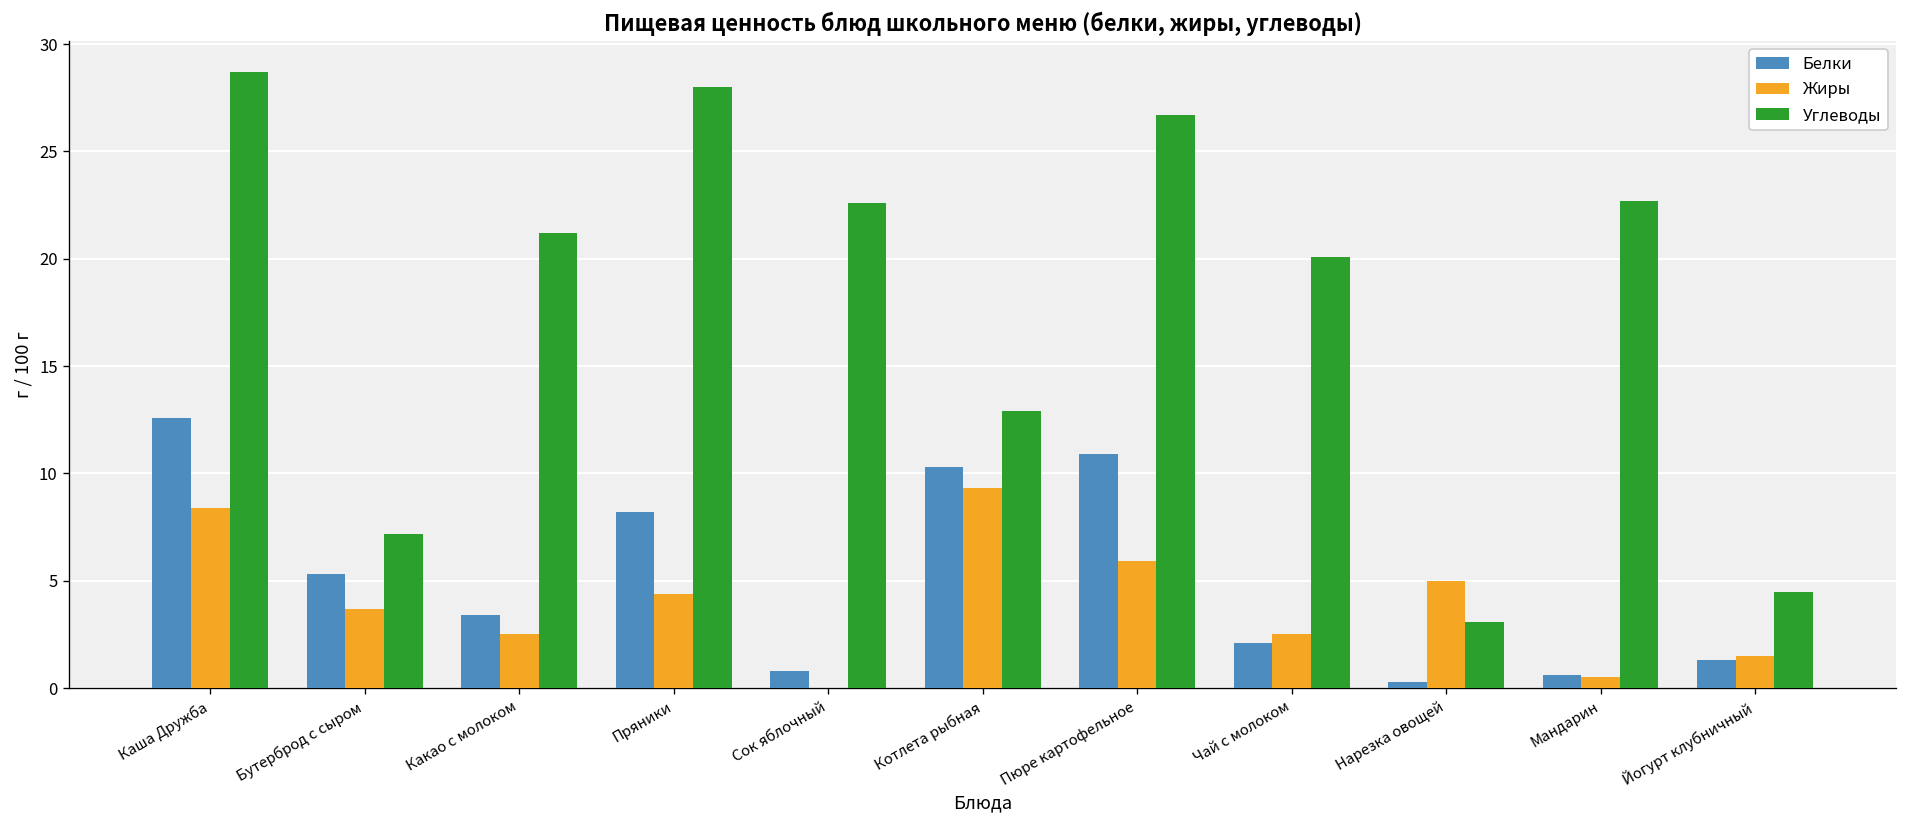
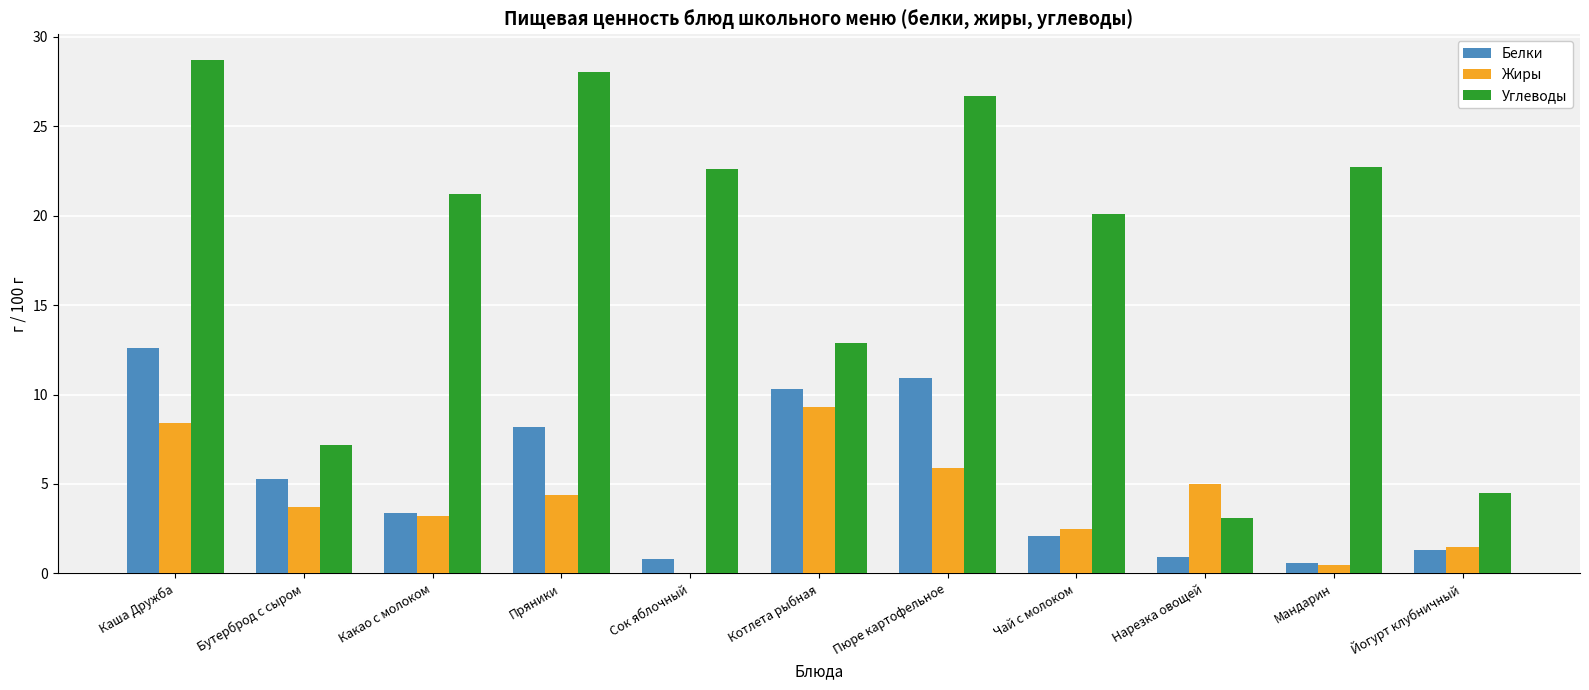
  {
    "Белки": {
      "Каша Дружба": 12.6,
      "Бутерброд с сыром": 5.3,
      "Какао с молоком": 3.4,
      "Пряники": 8.2,
      "Сок яблочный": 0.8,
      "Котлета рыбная": 10.3,
      "Пюре картофельное": 10.9,
      "Чай с молоком": 2.1,
-     "Нарезка овощей": 0.3,
+     "Нарезка овощей": 0.9,
      "Мандарин": 0.6,
      "Йогурт клубничный": 1.3
    },
    "Жиры": {
      "Каша Дружба": 8.4,
      "Бутерброд с сыром": 3.7,
-     "Какао с молоком": 2.5,
+     "Какао с молоком": 3.2,
      "Пряники": 4.4,
      "Сок яблочный": 0.0,
      "Котлета рыбная": 9.3,
      "Пюре картофельное": 5.9,
      "Чай с молоком": 2.5,
      "Нарезка овощей": 5.0,
      "Мандарин": 0.5,
      "Йогурт клубничный": 1.5
    },
    "Углеводы": {
      "Каша Дружба": 28.7,
      "Бутерброд с сыром": 7.2,
      "Какао с молоком": 21.2,
      "Пряники": 28.0,
      "Сок яблочный": 22.6,
      "Котлета рыбная": 12.9,
      "Пюре картофельное": 26.7,
      "Чай с молоком": 20.1,
      "Нарезка овощей": 3.1,
      "Мандарин": 22.7,
      "Йогурт клубничный": 4.5
    }
  }
